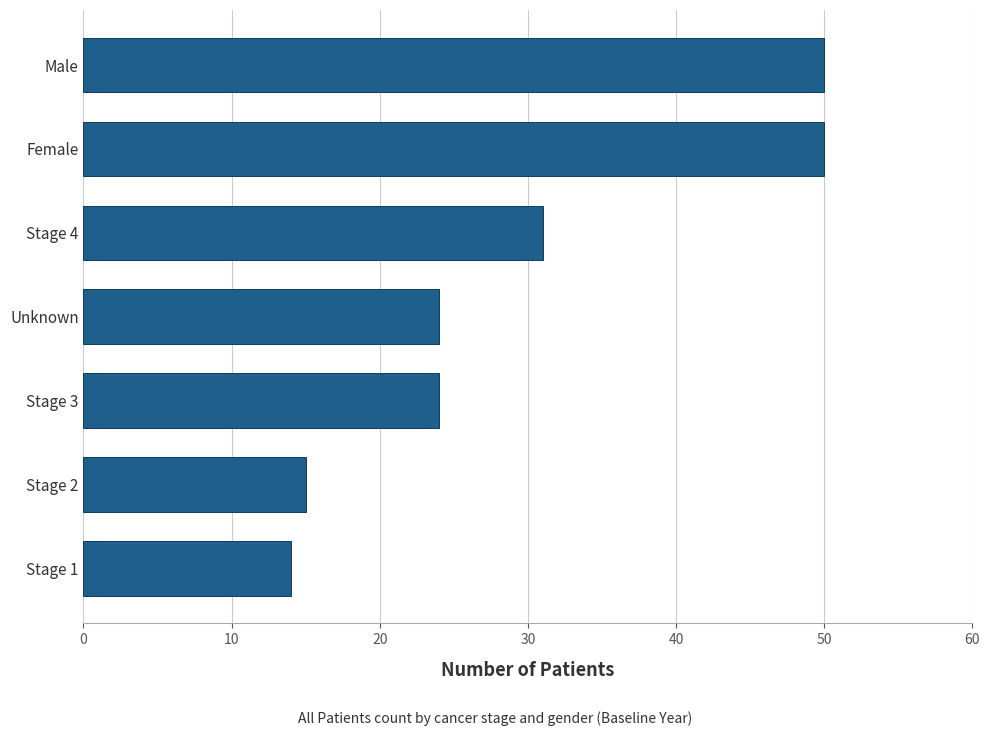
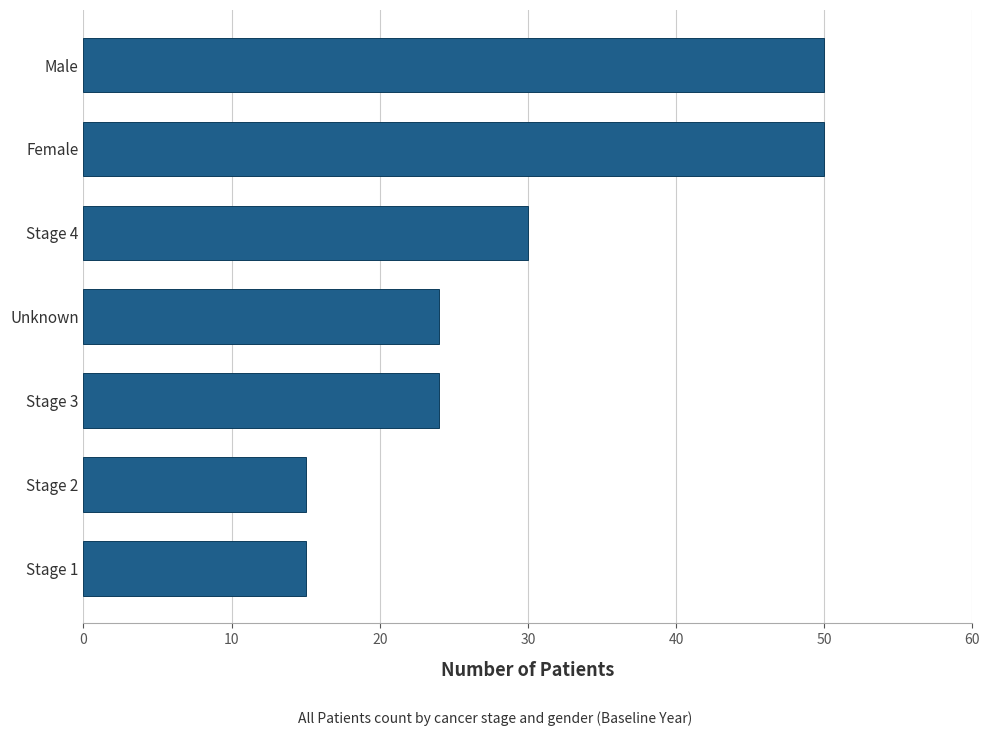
  {
    "Male": 50,
    "Female": 50,
-   "Stage 4": 31,
+   "Stage 4": 30,
    "Unknown": 24,
    "Stage 3": 24,
    "Stage 2": 15,
-   "Stage 1": 14
+   "Stage 1": 15
  }
